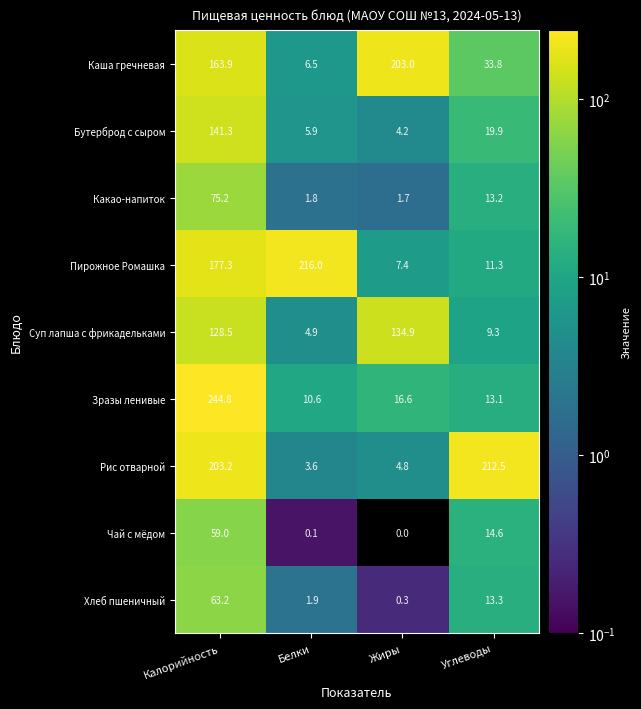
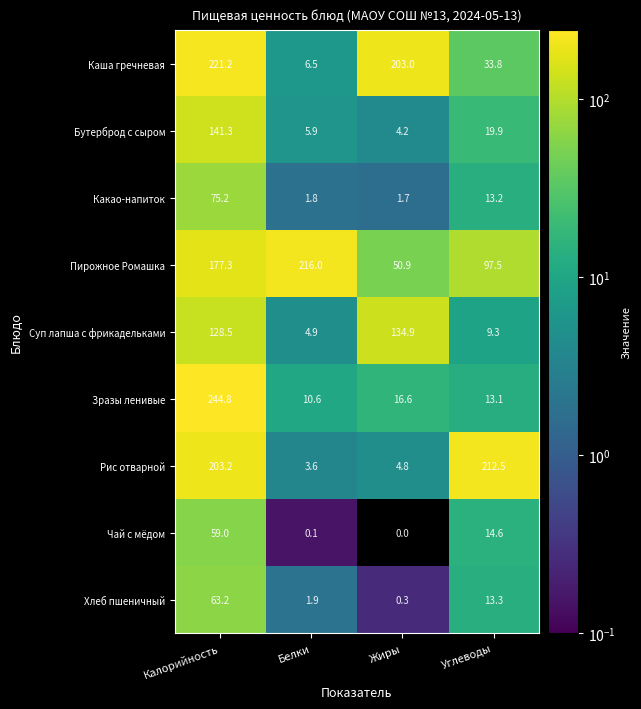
  {
    "Каша гречневая": {
-     "Калорийность": 163.9,
+     "Калорийность": 221.2,
      "Белки": 6.5,
      "Жиры": 203.0,
      "Углеводы": 33.8
    },
    "Бутерброд с сыром": {
      "Калорийность": 141.3,
      "Белки": 5.9,
      "Жиры": 4.2,
      "Углеводы": 19.9
    },
    "Какао-напиток": {
      "Калорийность": 75.2,
      "Белки": 1.8,
      "Жиры": 1.7,
      "Углеводы": 13.2
    },
    "Пирожное Ромашка": {
      "Калорийность": 177.3,
      "Белки": 216.0,
-     "Жиры": 7.4,
-     "Углеводы": 11.3
+     "Жиры": 50.9,
+     "Углеводы": 97.5
    },
    "Суп лапша с фрикадельками": {
      "Калорийность": 128.5,
      "Белки": 4.9,
      "Жиры": 134.9,
      "Углеводы": 9.3
    },
    "Зразы ленивые": {
      "Калорийность": 244.8,
      "Белки": 10.6,
      "Жиры": 16.6,
      "Углеводы": 13.1
    },
    "Рис отварной": {
      "Калорийность": 203.2,
      "Белки": 3.6,
      "Жиры": 4.8,
      "Углеводы": 212.5
    },
    "Чай с мёдом": {
      "Калорийность": 59.0,
      "Белки": 0.1,
      "Жиры": 0.0,
      "Углеводы": 14.6
    },
    "Хлеб пшеничный": {
      "Калорийность": 63.2,
      "Белки": 1.9,
      "Жиры": 0.3,
      "Углеводы": 13.3
    }
  }
